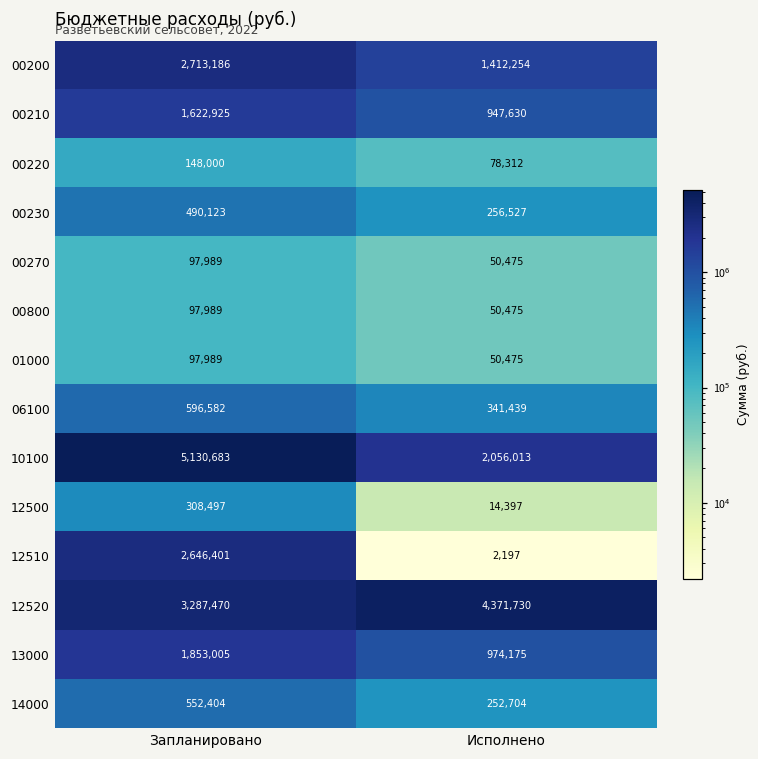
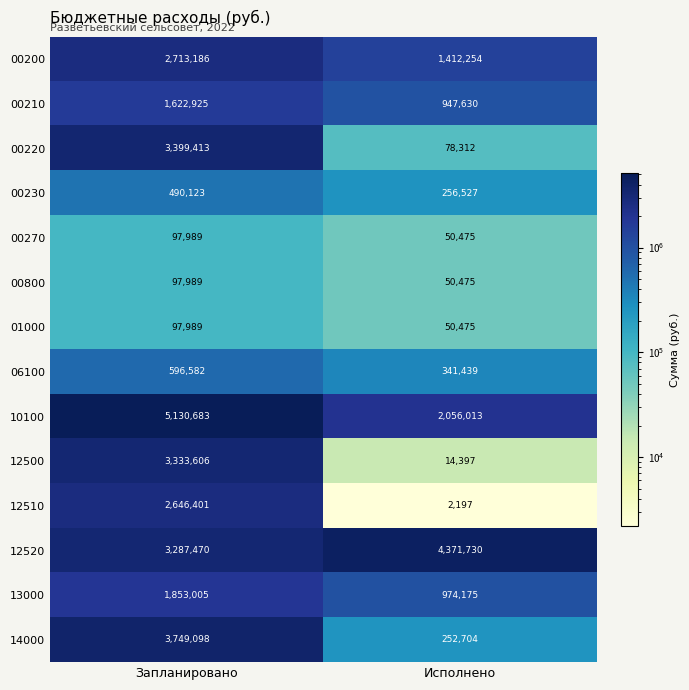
  {
    "00200": {
      "Запланировано": "2,713,186",
      "Исполнено": "1,412,254"
    },
    "00210": {
      "Запланировано": "1,622,925",
      "Исполнено": "947,630"
    },
    "00220": {
-     "Запланировано": "148,000",
+     "Запланировано": "3,399,413",
      "Исполнено": "78,312"
    },
    "00230": {
      "Запланировано": "490,123",
      "Исполнено": "256,527"
    },
    "00270": {
      "Запланировано": "97,989",
      "Исполнено": "50,475"
    },
    "00800": {
      "Запланировано": "97,989",
      "Исполнено": "50,475"
    },
    "01000": {
      "Запланировано": "97,989",
      "Исполнено": "50,475"
    },
    "06100": {
      "Запланировано": "596,582",
      "Исполнено": "341,439"
    },
    "10100": {
      "Запланировано": "5,130,683",
      "Исполнено": "2,056,013"
    },
    "12500": {
-     "Запланировано": "308,497",
+     "Запланировано": "3,333,606",
      "Исполнено": "14,397"
    },
    "12510": {
      "Запланировано": "2,646,401",
      "Исполнено": "2,197"
    },
    "12520": {
      "Запланировано": "3,287,470",
      "Исполнено": "4,371,730"
    },
    "13000": {
      "Запланировано": "1,853,005",
      "Исполнено": "974,175"
    },
    "14000": {
-     "Запланировано": "552,404",
+     "Запланировано": "3,749,098",
      "Исполнено": "252,704"
    }
  }
